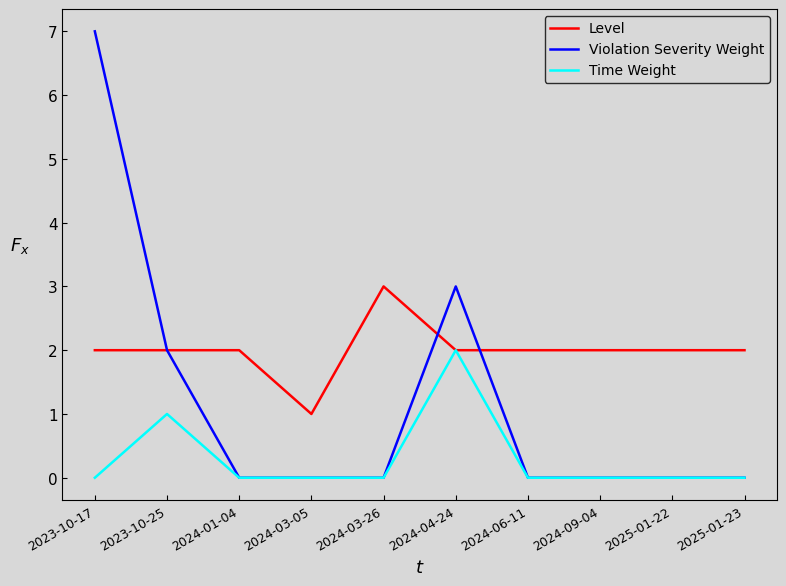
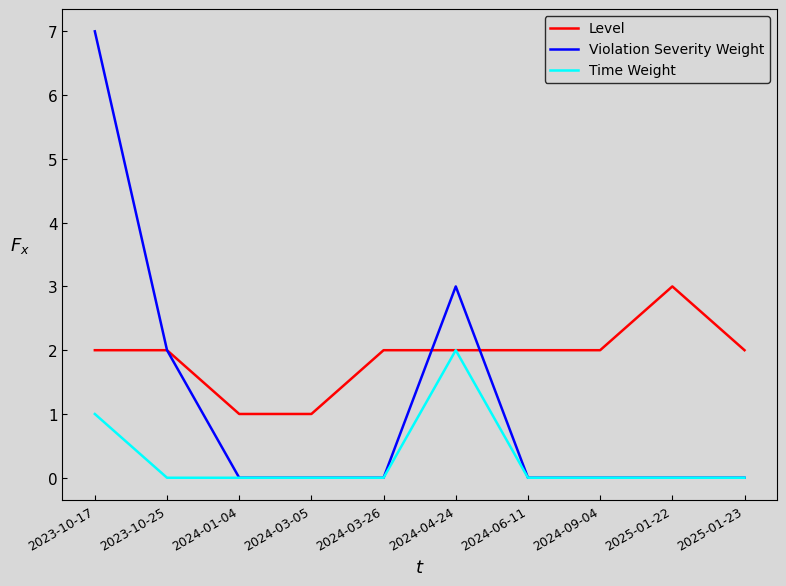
  {
    "Level": {
      "2023-10-17": 2,
-     "2024-01-04": 2,
+     "2024-01-04": 1,
      "2024-03-05": 1,
-     "2024-03-26": 3,
+     "2024-03-26": 2,
      "2024-06-11": 2,
      "2024-09-04": 2,
-     "2025-01-22": 2,
+     "2025-01-22": 3,
      "2025-01-23": 2
    },
    "Violation Severity Weight": {
      "2023-10-17": 7,
      "2024-04-24": 3
    },
    "Time Weight": {
-     "2023-10-17": 0,
-     "2023-10-25": 1
+     "2023-10-17": 1,
+     "2023-10-25": 0
    }
  }
